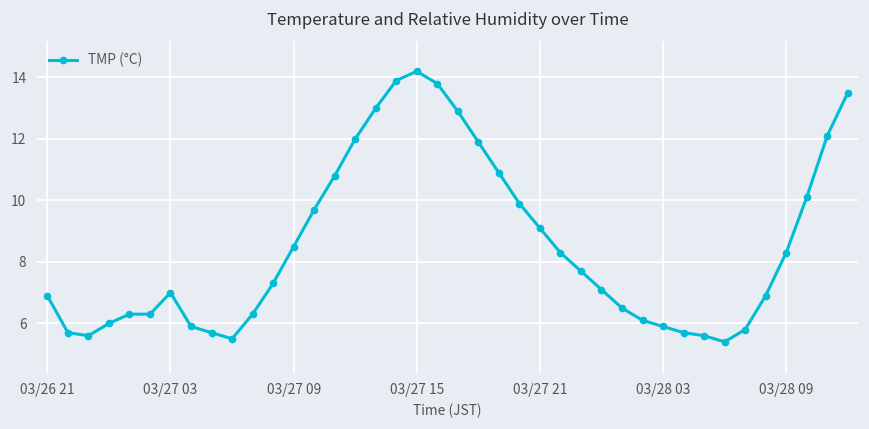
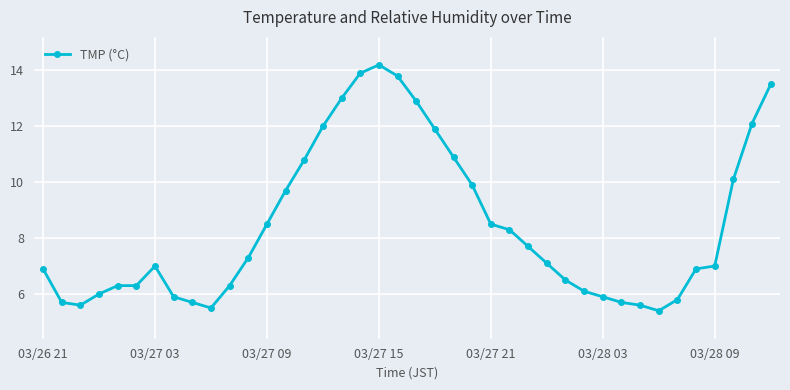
  {
    "03/26 21": 6.9,
    "03/27 03": 7.0,
    "03/27 09": 8.5,
    "03/27 15": 14.2,
-   "03/27 21": 9.1,
+   "03/27 21": 8.5,
    "03/28 03": 5.9,
-   "03/28 09": 8.3
+   "03/28 09": 7.0
  }
